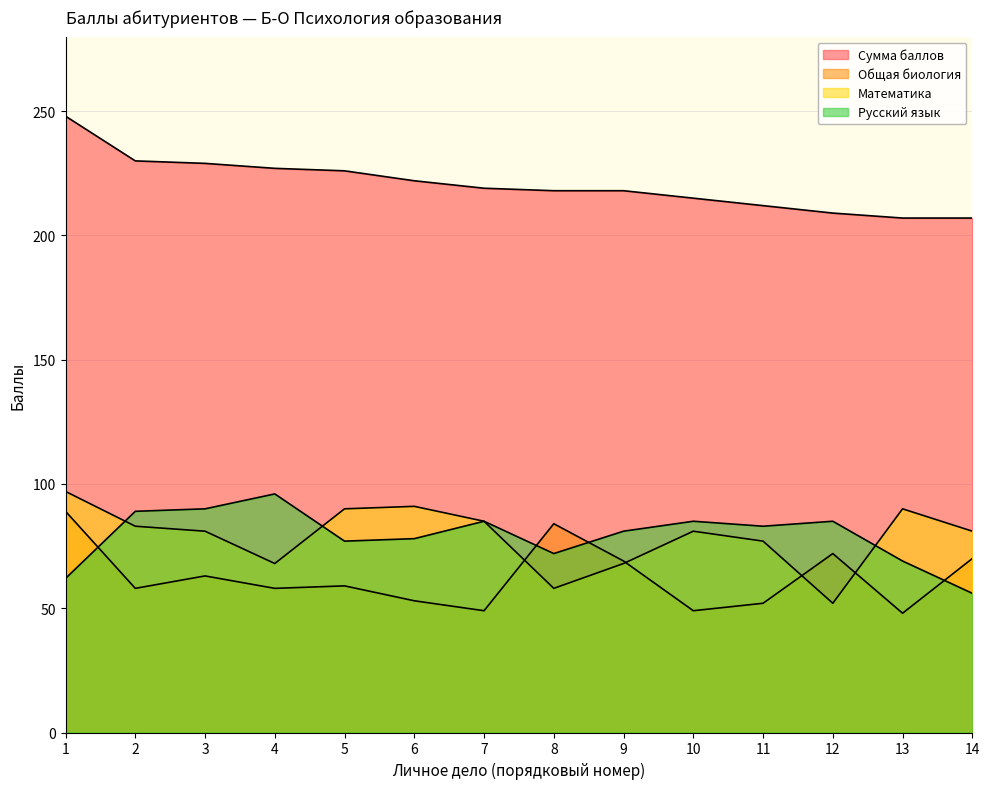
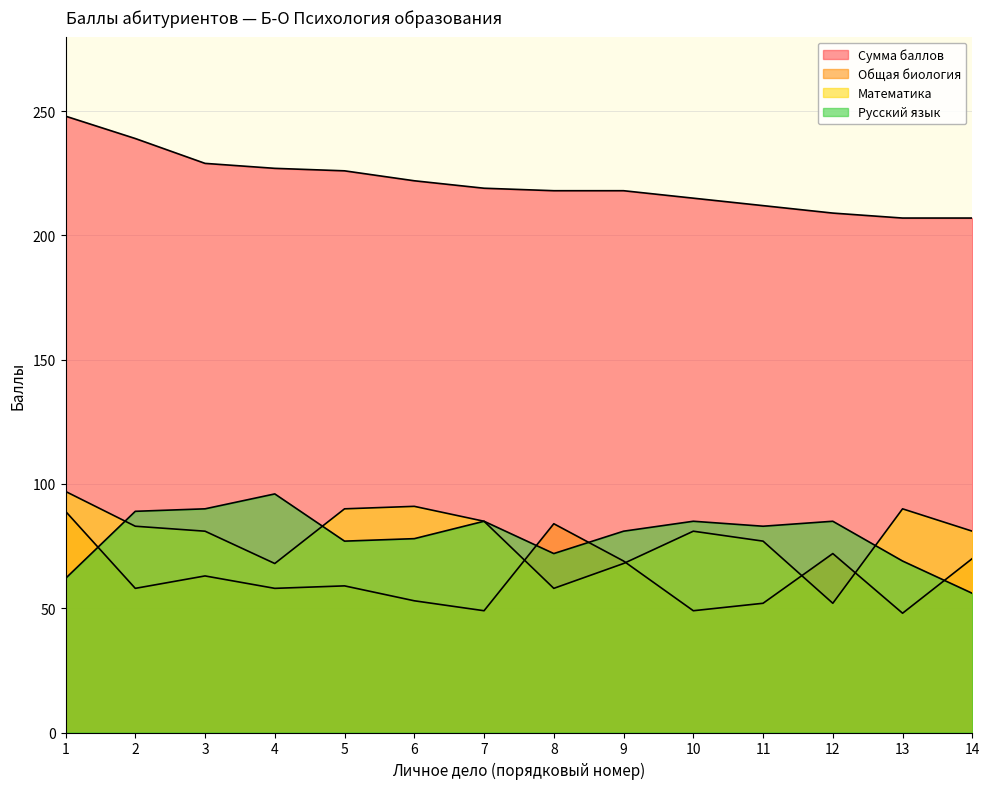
  {
    "Сумма баллов": {
      "1": 248,
-     "2": 230,
+     "2": 239,
      "3": 229,
      "4": 227,
      "5": 226,
      "6": 222,
      "7": 219,
      "8": 218,
      "9": 218,
      "10": 215,
      "11": 212,
      "12": 209,
      "13": 207,
      "14": 207
    },
    "Общая биология": {
      "1": 89,
      "2": 58,
      "3": 63,
      "4": 58,
      "5": 59,
      "6": 53,
      "7": 49,
      "8": 84,
      "10": 49,
      "11": 52,
      "12": 72,
      "13": 48,
      "14": 70
    },
    "Математика": {
      "1": 97,
      "2": 83,
      "3": 81,
      "4": 68,
      "5": 90,
      "6": 91,
      "8": 58,
      "10": 81,
      "11": 77,
      "12": 52,
      "13": 90,
      "14": 81
    },
    "Русский язык": {
      "1": 62,
      "2": 89,
      "3": 90,
      "4": 96,
      "5": 77,
      "6": 78,
      "8": 72,
      "9": 81,
      "10": 85,
      "11": 83,
      "12": 85,
      "13": 69,
      "14": 56
    }
  }
